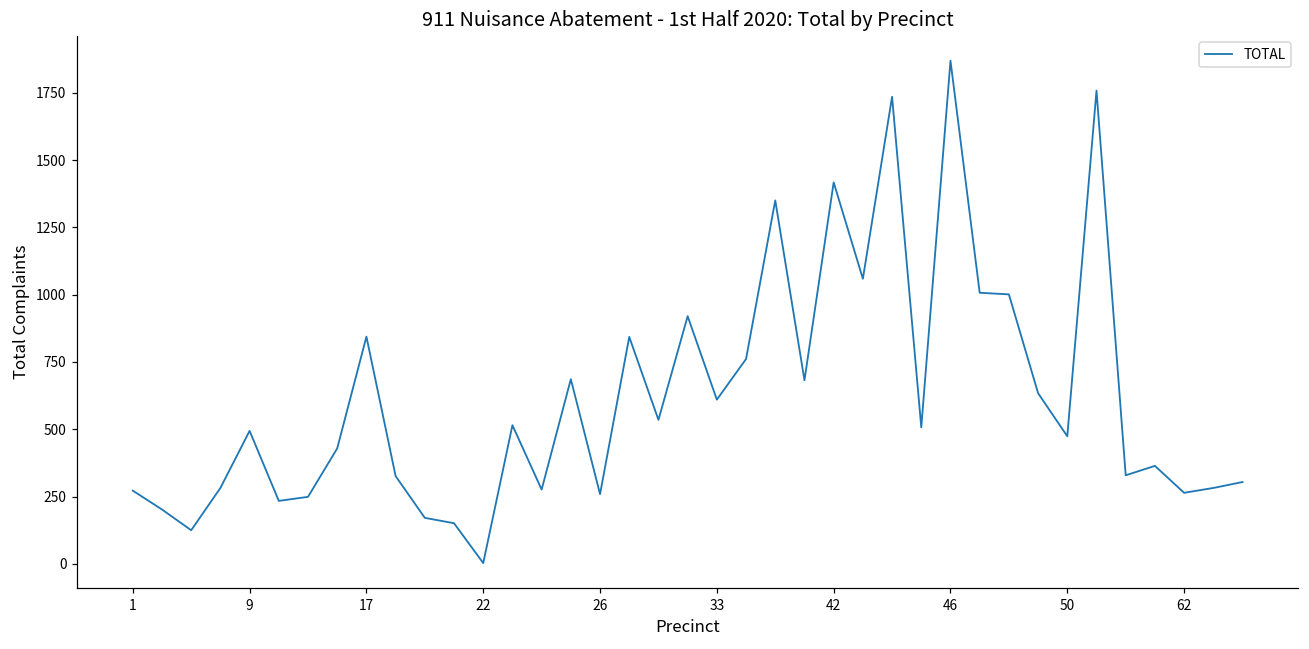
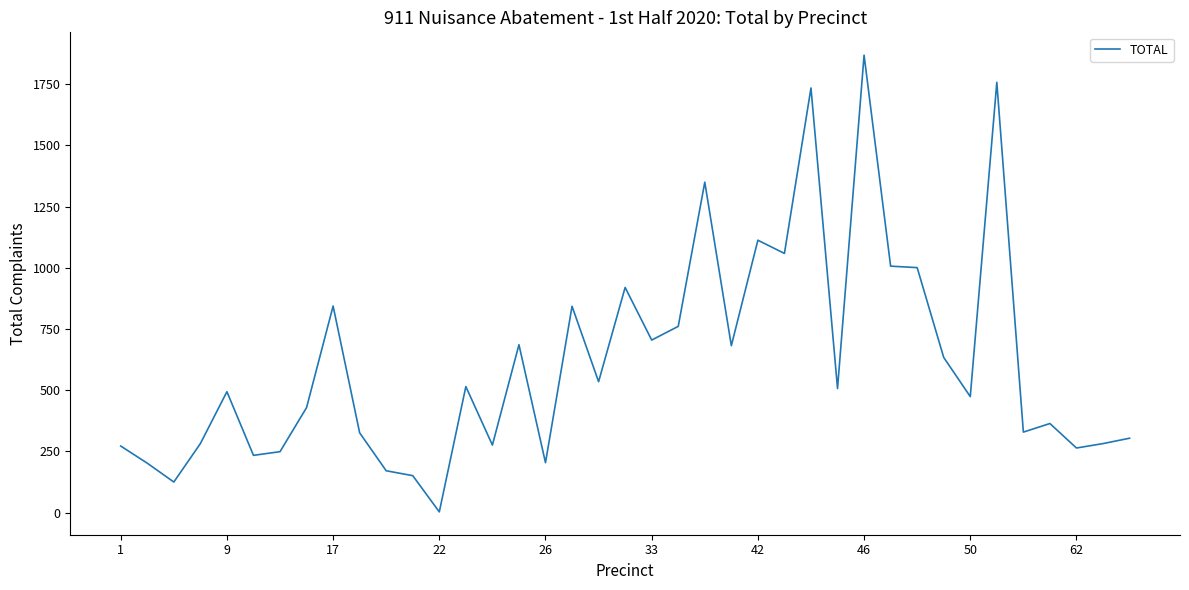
  {
    "1": 270,
    "9": 490,
    "17": 840,
    "22": 0,
-   "26": 260,
-   "33": 610,
-   "42": 1420,
+   "26": 200,
+   "33": 710,
+   "42": 1110,
    "46": 1870,
    "50": 470,
    "62": 260
  }
